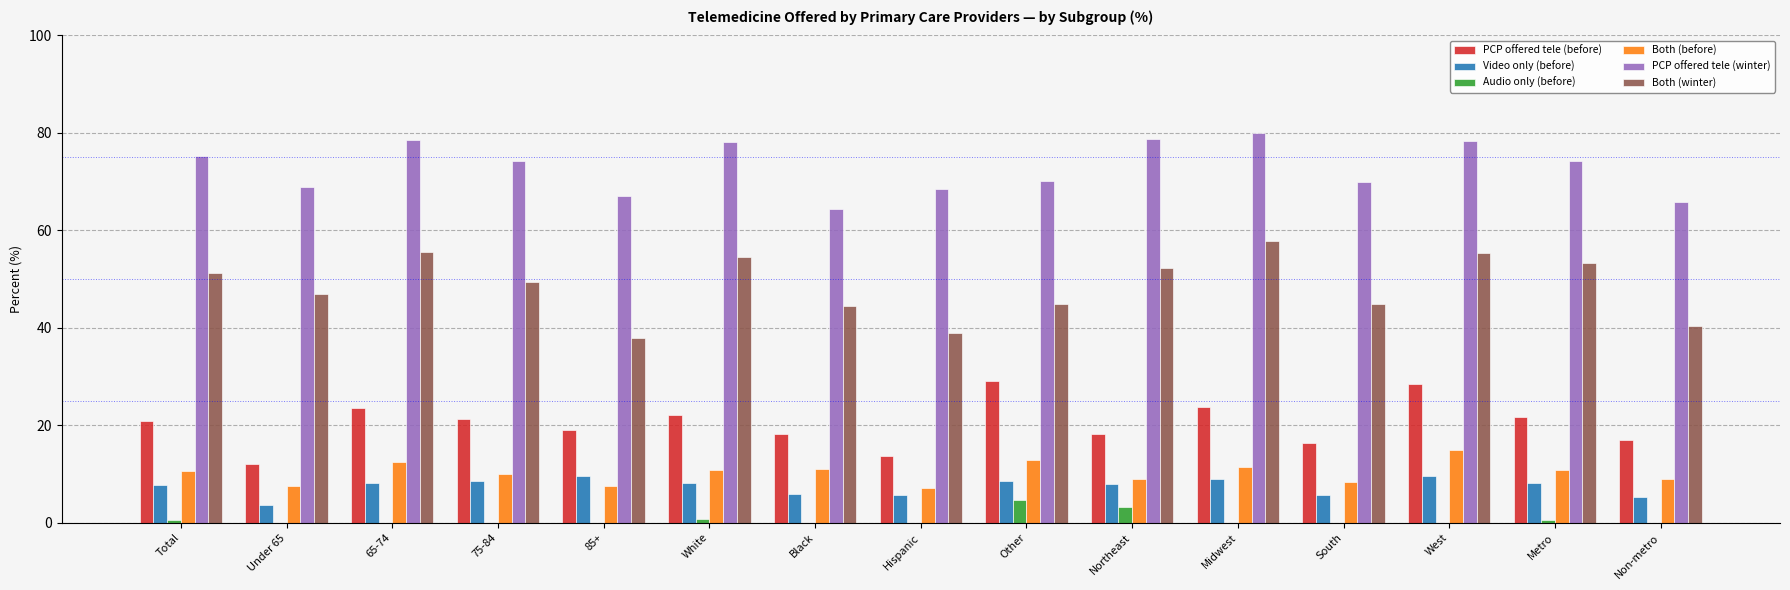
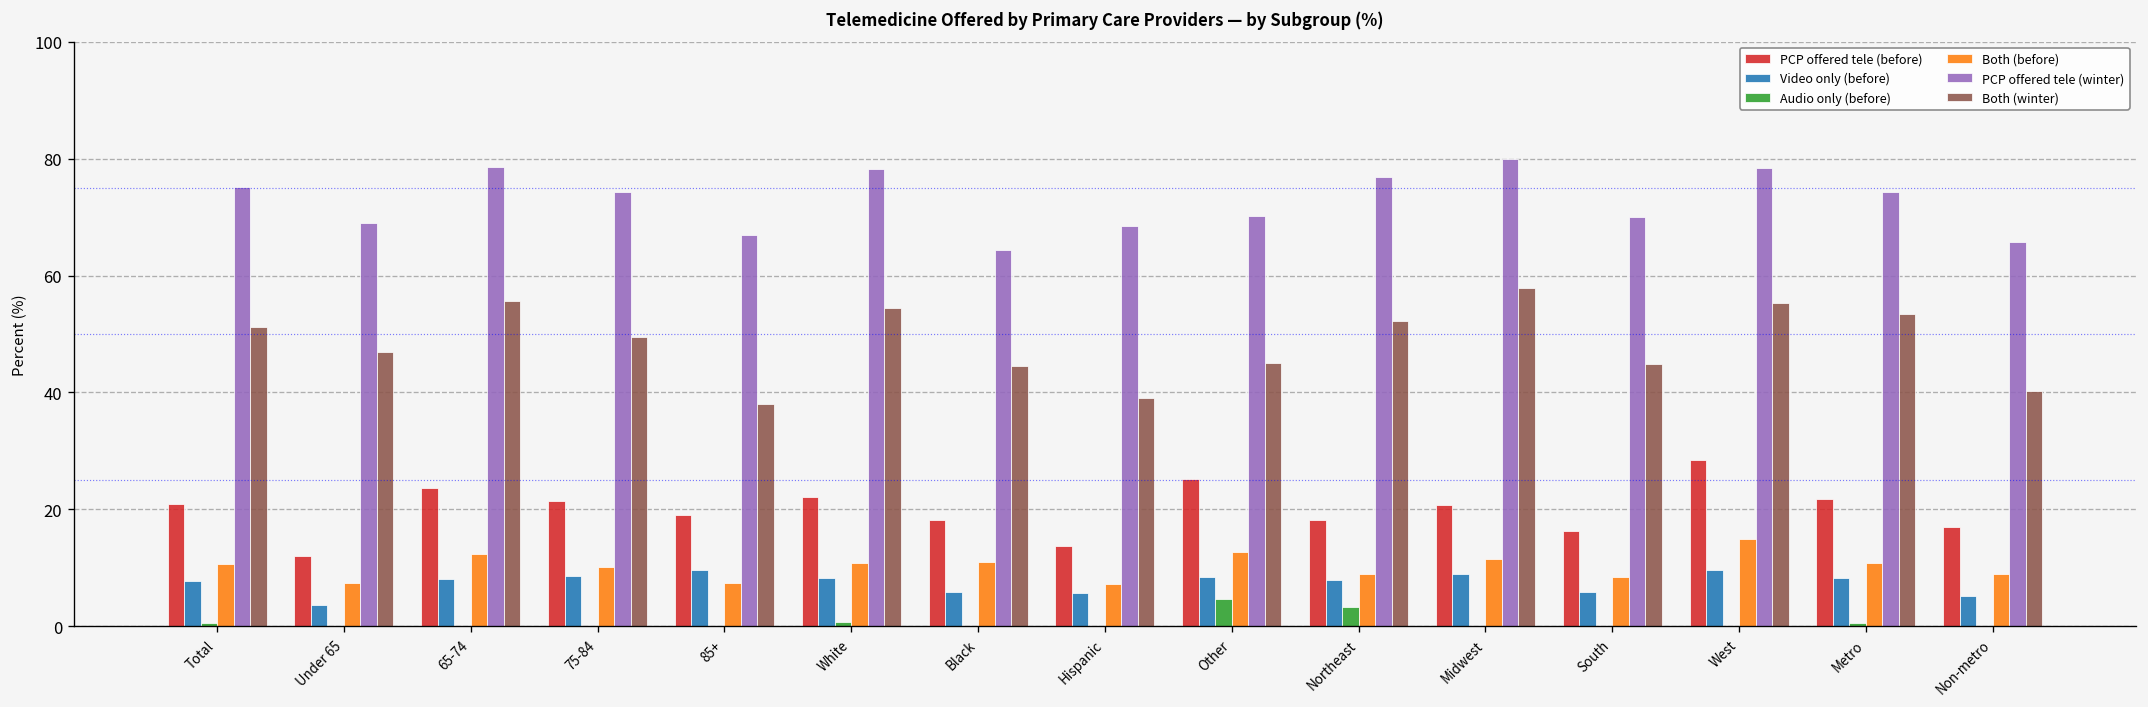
  {
    "PCP offered tele (before)": {
      "Total": 21,
      "Under 65": 12,
      "65-74": 24,
      "75-84": 21,
      "85+": 19,
      "White": 22,
      "Black": 18,
      "Hispanic": 14,
-     "Other": 29,
+     "Other": 25,
      "Northeast": 18,
-     "Midwest": 24,
+     "Midwest": 21,
      "South": 16,
      "West": 29,
      "Metro": 22,
      "Non-metro": 17
    },
    "Video only (before)": {
      "Total": 8,
      "Under 65": 4,
      "65-74": 8,
      "75-84": 9,
      "85+": 10,
      "White": 8,
      "Black": 6,
      "Hispanic": 6,
      "Other": 9,
      "Northeast": 8,
      "Midwest": 9,
      "South": 6,
      "West": 10,
      "Metro": 8,
      "Non-metro": 5
    },
    "Audio only (before)": {
      "Under 65": 0,
      "65-74": 0,
      "75-84": 0,
      "85+": 0,
      "White": 1,
      "Black": 0,
      "Hispanic": 0,
      "Other": 5,
      "Northeast": 3,
      "Midwest": 0,
      "South": 0,
      "West": 0,
      "Non-metro": 0
    },
    "Both (before)": {
      "Total": 11,
      "Under 65": 8,
      "65-74": 12,
      "75-84": 10,
      "85+": 8,
      "White": 11,
      "Black": 11,
      "Hispanic": 7,
      "Other": 13,
      "Northeast": 9,
      "Midwest": 12,
      "South": 8,
      "West": 15,
      "Metro": 11,
      "Non-metro": 9
    },
    "PCP offered tele (winter)": {
      "Total": 75,
      "Under 65": 69,
      "65-74": 79,
      "75-84": 74,
      "85+": 67,
      "White": 78,
      "Black": 64,
      "Hispanic": 68,
      "Other": 70,
-     "Northeast": 79,
+     "Northeast": 77,
      "Midwest": 80,
      "South": 70,
      "West": 78,
      "Metro": 74,
      "Non-metro": 66
    },
    "Both (winter)": {
      "Total": 51,
      "Under 65": 47,
      "65-74": 56,
      "75-84": 49,
      "85+": 38,
      "White": 55,
      "Black": 45,
      "Hispanic": 39,
      "Other": 45,
      "Northeast": 52,
      "Midwest": 58,
      "South": 45,
      "West": 55,
      "Metro": 53,
      "Non-metro": 40
    }
  }
